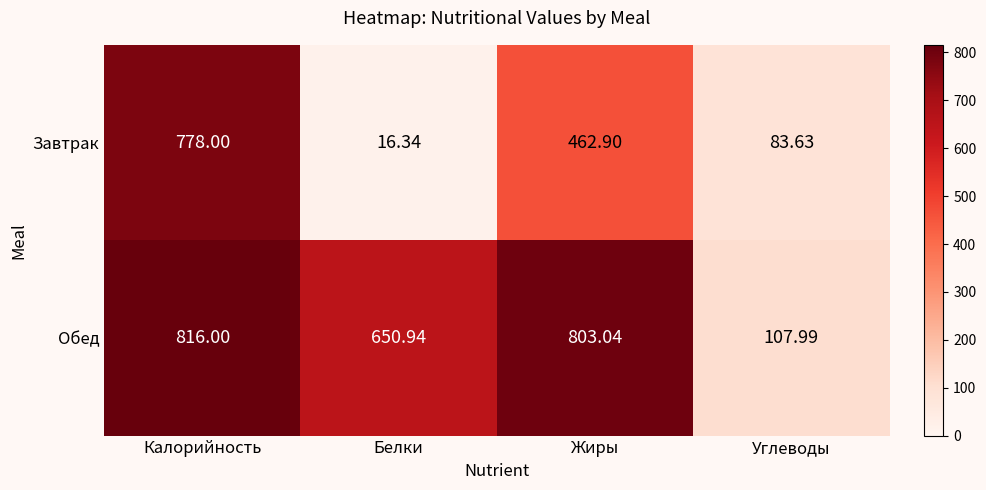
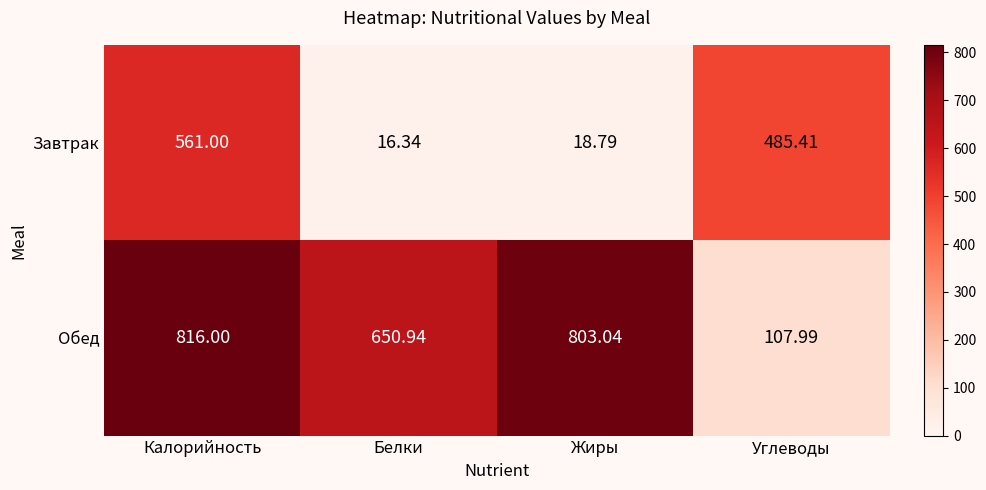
  {
    "Завтрак": {
-     "Калорийность": 778.00,
+     "Калорийность": 561.00,
      "Белки": 16.34,
-     "Жиры": 462.90,
-     "Углеводы": 83.63
+     "Жиры": 18.79,
+     "Углеводы": 485.41
    },
    "Обед": {
      "Калорийность": 816.00,
      "Белки": 650.94,
      "Жиры": 803.04,
      "Углеводы": 107.99
    }
  }
